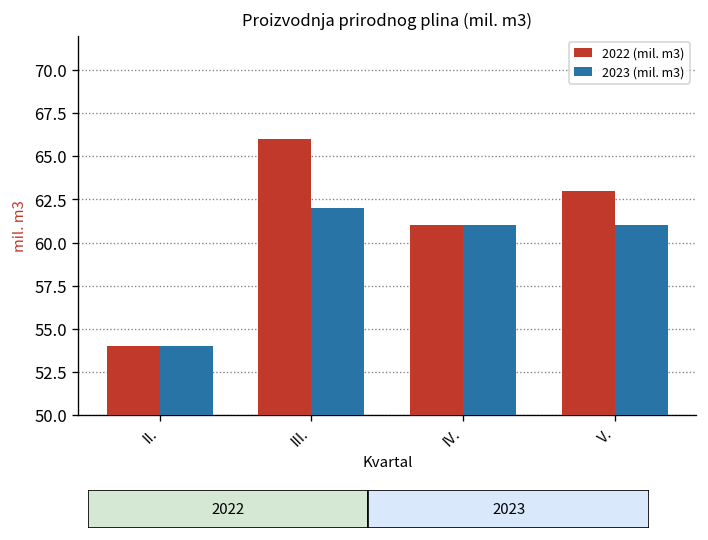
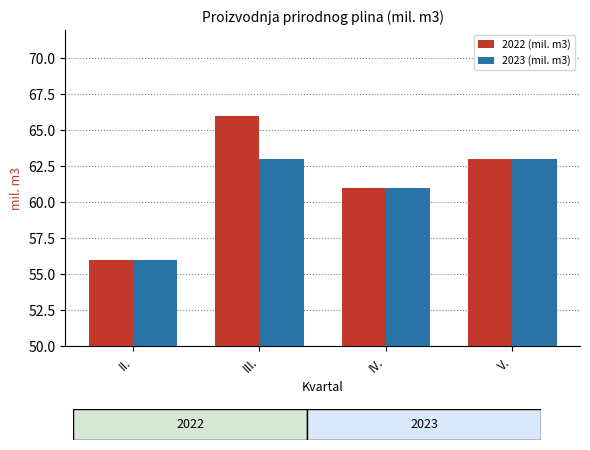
  {
    "2022 (mil. m3)": {
-     "II.": 54,
+     "II.": 56,
      "III.": 66,
      "IV.": 61,
      "V.": 63
    },
    "2023 (mil. m3)": {
-     "II.": 54,
-     "III.": 62,
+     "II.": 56,
+     "III.": 63,
      "IV.": 61,
-     "V.": 61
+     "V.": 63
    }
  }
